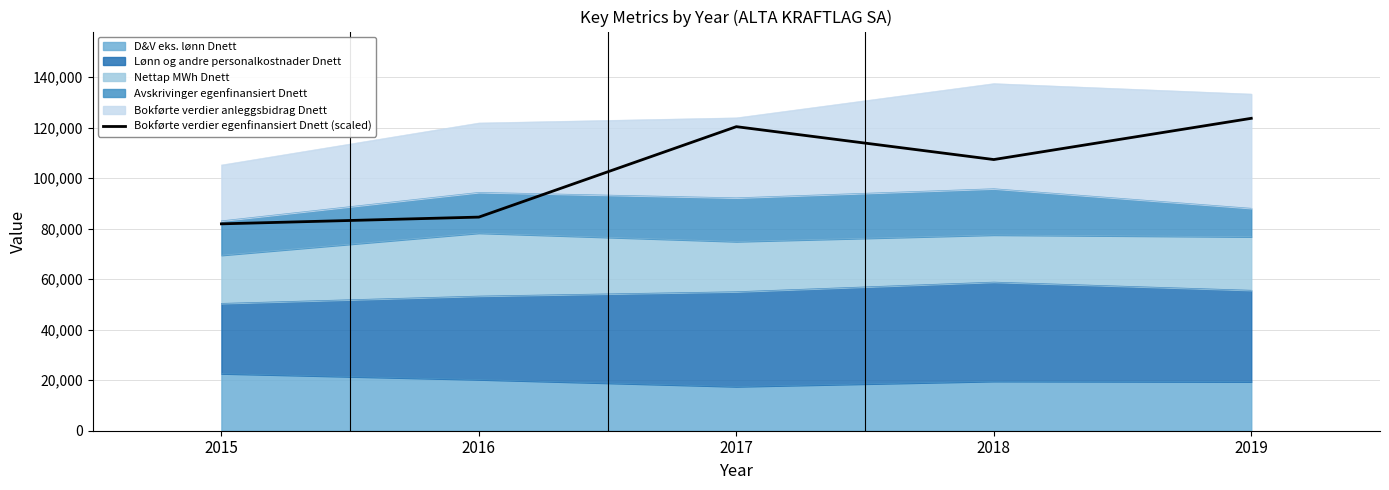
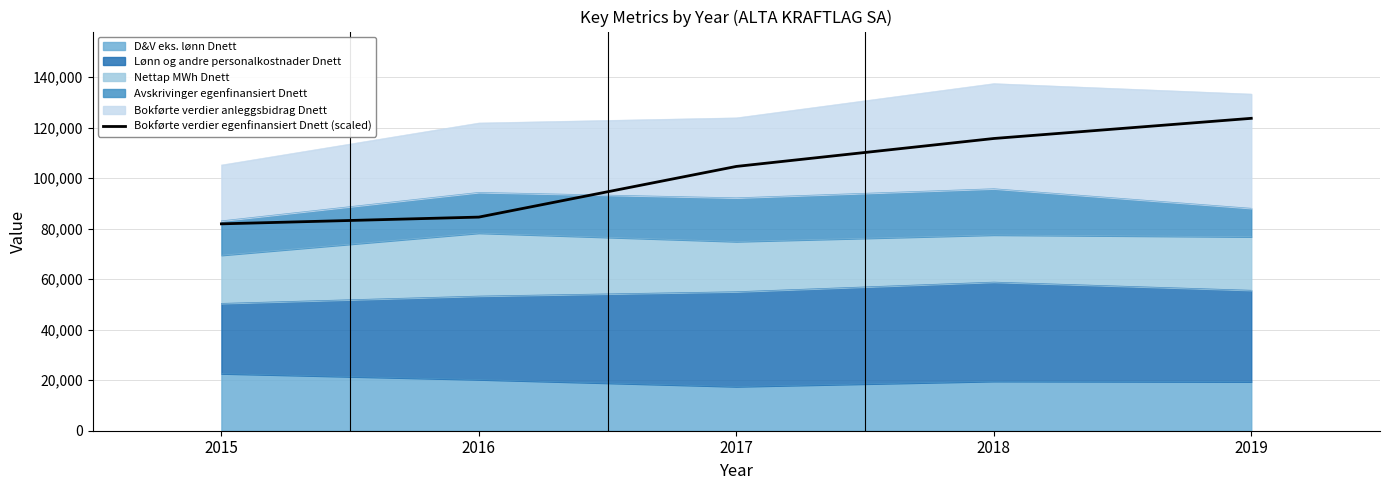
  {
    "Bokførte verdier egenfinansiert Dnett (scaled)": {
      "2015": "82,000",
      "2016": "85,000",
-     "2017": "120,000",
-     "2018": "107,000",
+     "2017": "105,000",
+     "2018": "116,000",
      "2019": "124,000"
    }
  }
